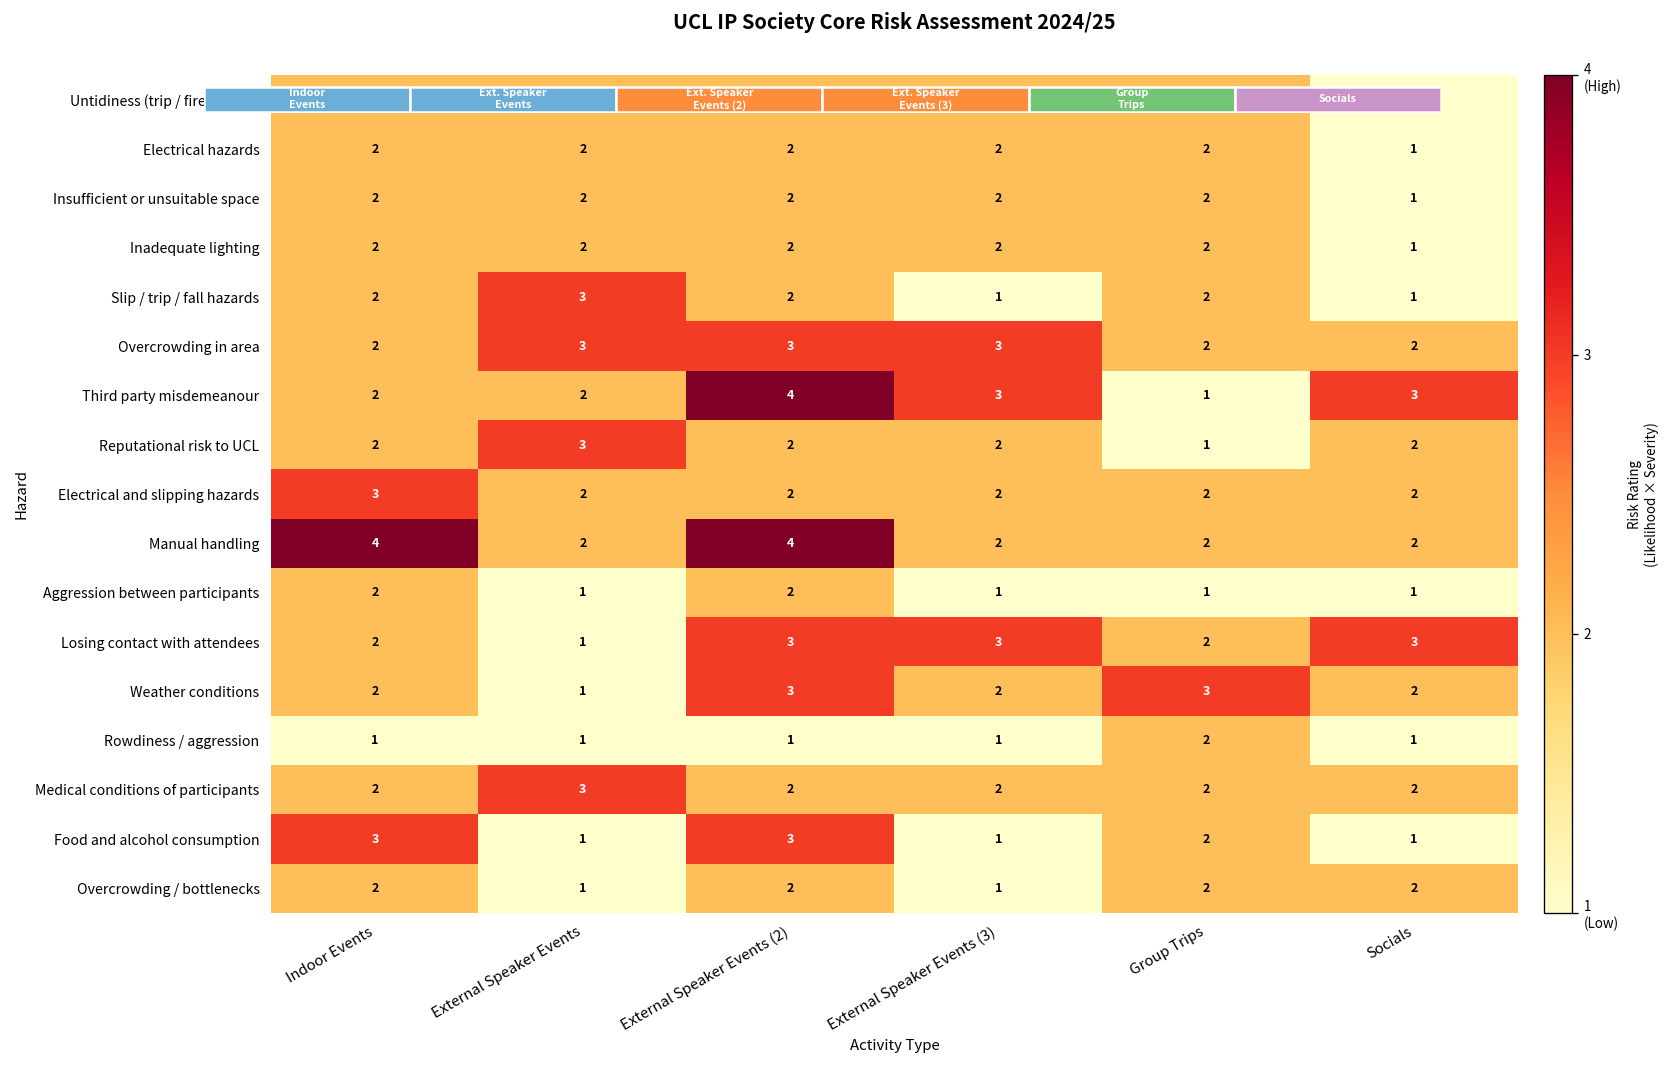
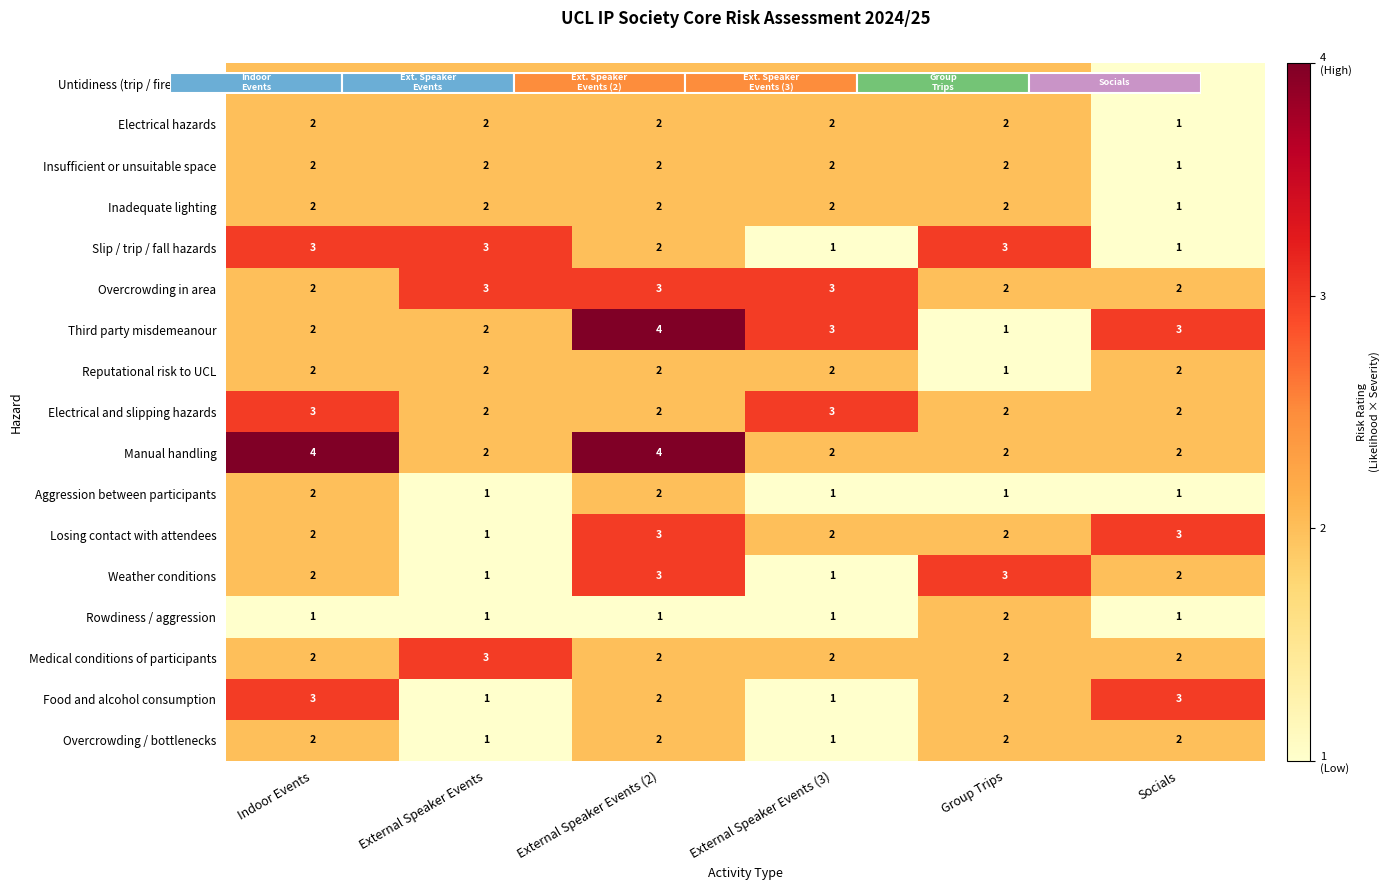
  {
    "UCL IP Society Core Risk Assessment 2024/25": {
      "Electrical hazards": {
        "Indoor Events": 2,
        "External Speaker Events": 2,
        "External Speaker Events (2)": 2,
        "External Speaker Events (3)": 2,
        "Group Trips": 2,
        "Socials": 1
      },
      "Insufficient or unsuitable space": {
        "Indoor Events": 2,
        "External Speaker Events": 2,
        "External Speaker Events (2)": 2,
        "External Speaker Events (3)": 2,
        "Group Trips": 2,
        "Socials": 1
      },
      "Inadequate lighting": {
        "Indoor Events": 2,
        "External Speaker Events": 2,
        "External Speaker Events (2)": 2,
        "External Speaker Events (3)": 2,
        "Group Trips": 2,
        "Socials": 1
      },
      "Slip / trip / fall hazards": {
-       "Indoor Events": 2,
+       "Indoor Events": 3,
        "External Speaker Events": 3,
        "External Speaker Events (2)": 2,
        "External Speaker Events (3)": 1,
-       "Group Trips": 2,
+       "Group Trips": 3,
        "Socials": 1
      },
      "Overcrowding in area": {
        "Indoor Events": 2,
        "External Speaker Events": 3,
        "External Speaker Events (2)": 3,
        "External Speaker Events (3)": 3,
        "Group Trips": 2,
        "Socials": 2
      },
      "Third party misdemeanour": {
        "Indoor Events": 2,
        "External Speaker Events": 2,
        "External Speaker Events (2)": 4,
        "External Speaker Events (3)": 3,
        "Group Trips": 1,
        "Socials": 3
      },
      "Reputational risk to UCL": {
        "Indoor Events": 2,
-       "External Speaker Events": 3,
+       "External Speaker Events": 2,
        "External Speaker Events (2)": 2,
        "External Speaker Events (3)": 2,
        "Group Trips": 1,
        "Socials": 2
      },
      "Electrical and slipping hazards": {
        "Indoor Events": 3,
        "External Speaker Events": 2,
        "External Speaker Events (2)": 2,
-       "External Speaker Events (3)": 2,
+       "External Speaker Events (3)": 3,
        "Group Trips": 2,
        "Socials": 2
      },
      "Manual handling": {
        "Indoor Events": 4,
        "External Speaker Events": 2,
        "External Speaker Events (2)": 4,
        "External Speaker Events (3)": 2,
        "Group Trips": 2,
        "Socials": 2
      },
      "Aggression between participants": {
        "Indoor Events": 2,
        "External Speaker Events": 1,
        "External Speaker Events (2)": 2,
        "External Speaker Events (3)": 1,
        "Group Trips": 1,
        "Socials": 1
      },
      "Losing contact with attendees": {
        "Indoor Events": 2,
        "External Speaker Events": 1,
        "External Speaker Events (2)": 3,
-       "External Speaker Events (3)": 3,
+       "External Speaker Events (3)": 2,
        "Group Trips": 2,
        "Socials": 3
      },
      "Weather conditions": {
        "Indoor Events": 2,
        "External Speaker Events": 1,
        "External Speaker Events (2)": 3,
-       "External Speaker Events (3)": 2,
+       "External Speaker Events (3)": 1,
        "Group Trips": 3,
        "Socials": 2
      },
      "Rowdiness / aggression": {
        "Indoor Events": 1,
        "External Speaker Events": 1,
        "External Speaker Events (2)": 1,
        "External Speaker Events (3)": 1,
        "Group Trips": 2,
        "Socials": 1
      },
      "Medical conditions of participants": {
        "Indoor Events": 2,
        "External Speaker Events": 3,
        "External Speaker Events (2)": 2,
        "External Speaker Events (3)": 2,
        "Group Trips": 2,
        "Socials": 2
      },
      "Food and alcohol consumption": {
        "Indoor Events": 3,
        "External Speaker Events": 1,
-       "External Speaker Events (2)": 3,
+       "External Speaker Events (2)": 2,
        "External Speaker Events (3)": 1,
        "Group Trips": 2,
-       "Socials": 1
+       "Socials": 3
      },
      "Overcrowding / bottlenecks": {
        "Indoor Events": 2,
        "External Speaker Events": 1,
        "External Speaker Events (2)": 2,
        "External Speaker Events (3)": 1,
        "Group Trips": 2,
        "Socials": 2
      }
    }
  }
